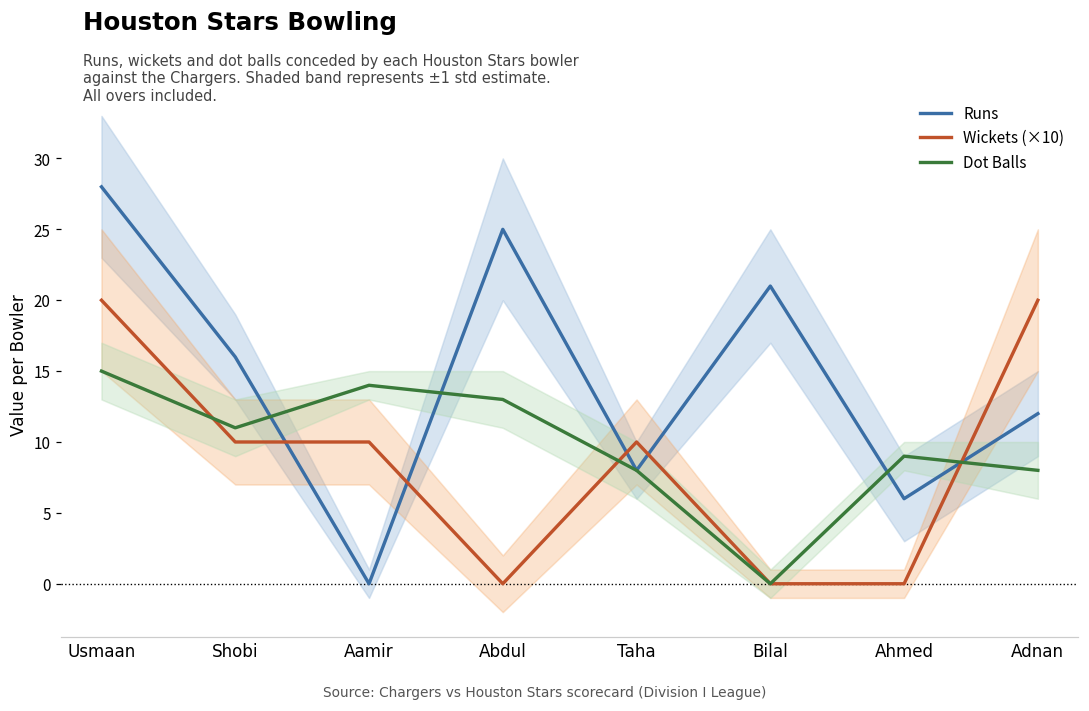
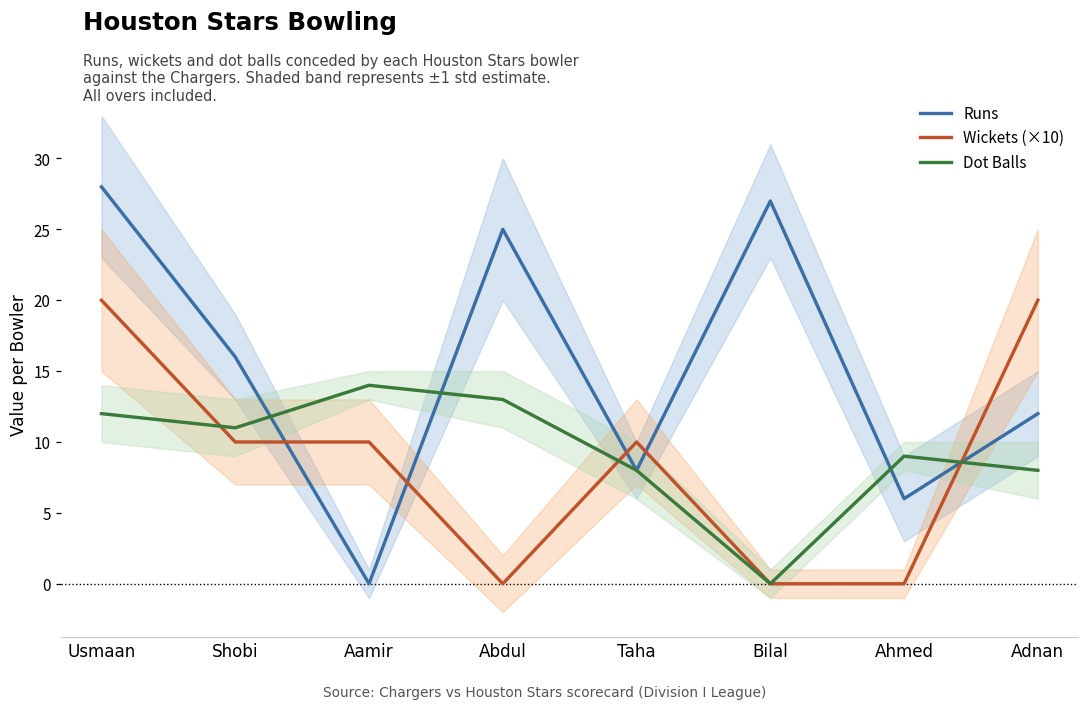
  {
    "Runs": {
      "Usmaan": 28,
      "Shobi": 16,
      "Aamir": 0,
      "Abdul": 25,
-     "Bilal": 21,
+     "Bilal": 27,
      "Ahmed": 6,
      "Adnan": 12
    },
    "Wickets (×10)": {
      "Usmaan": 20,
      "Shobi": 10,
      "Aamir": 10,
      "Abdul": 0,
      "Ahmed": 0,
      "Adnan": 20
    },
    "Dot Balls": {
-     "Usmaan": 15,
+     "Usmaan": 12,
      "Shobi": 11,
      "Aamir": 14,
      "Abdul": 13,
      "Adnan": 8
    }
  }
